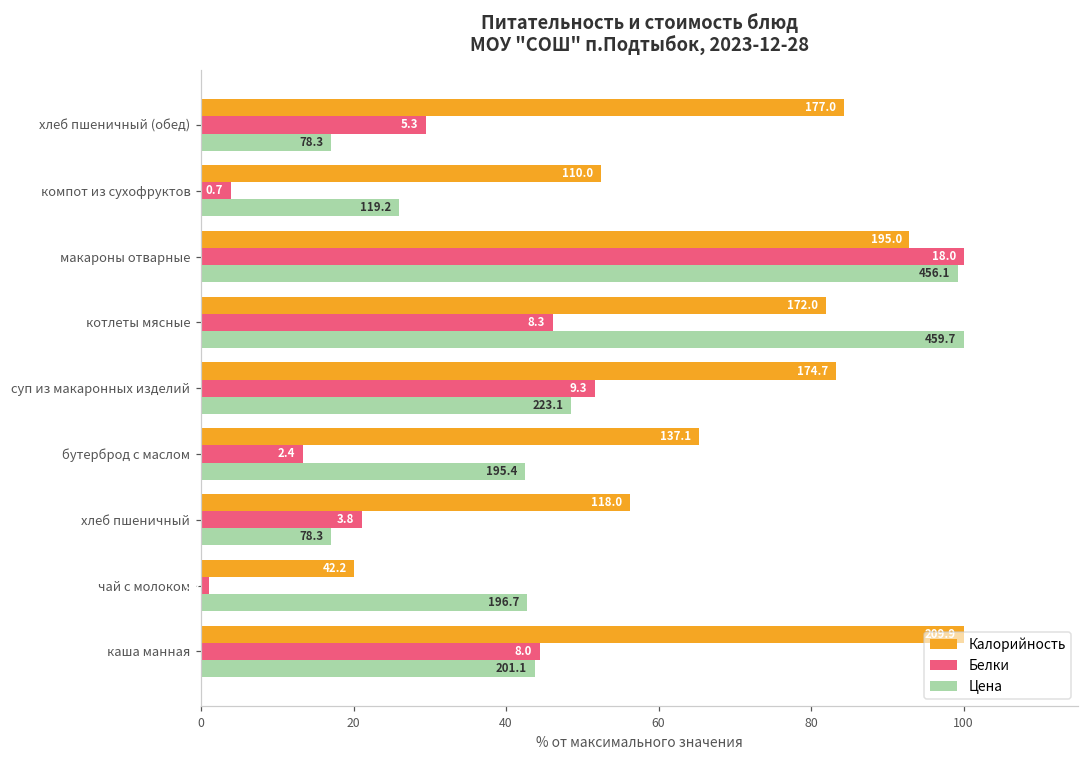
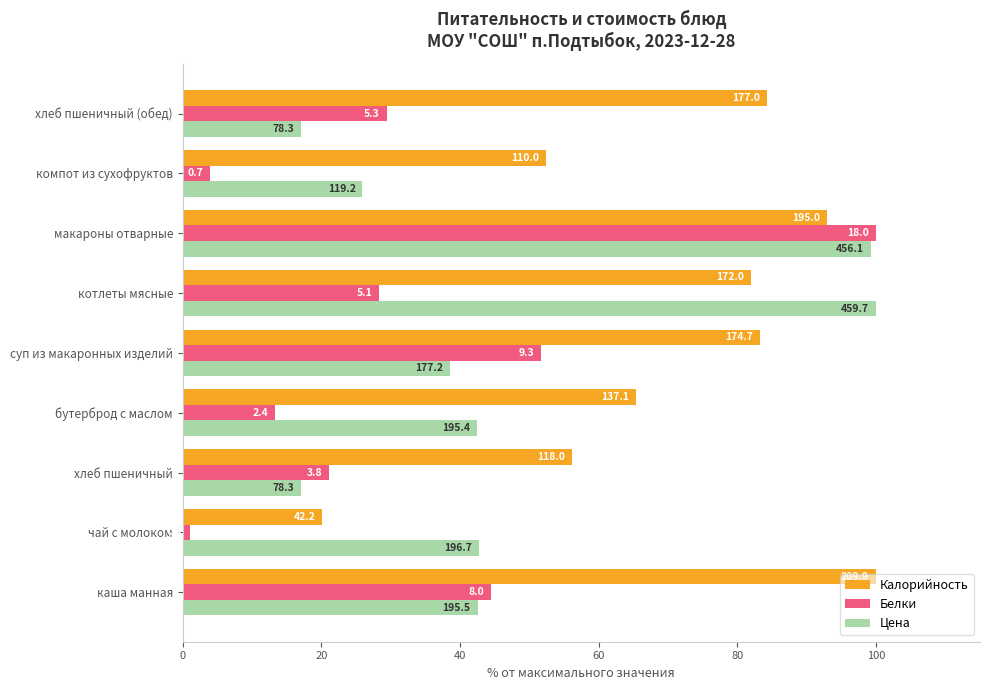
  {
    "Белки": {
-     "котлеты мясные": 8.3
+     "котлеты мясные": 5.1
    },
    "Цена": {
-     "суп из макаронных изделий": 223.1,
-     "каша манная": 201.1
+     "суп из макаронных изделий": 177.2,
+     "каша манная": 195.5
    }
  }
